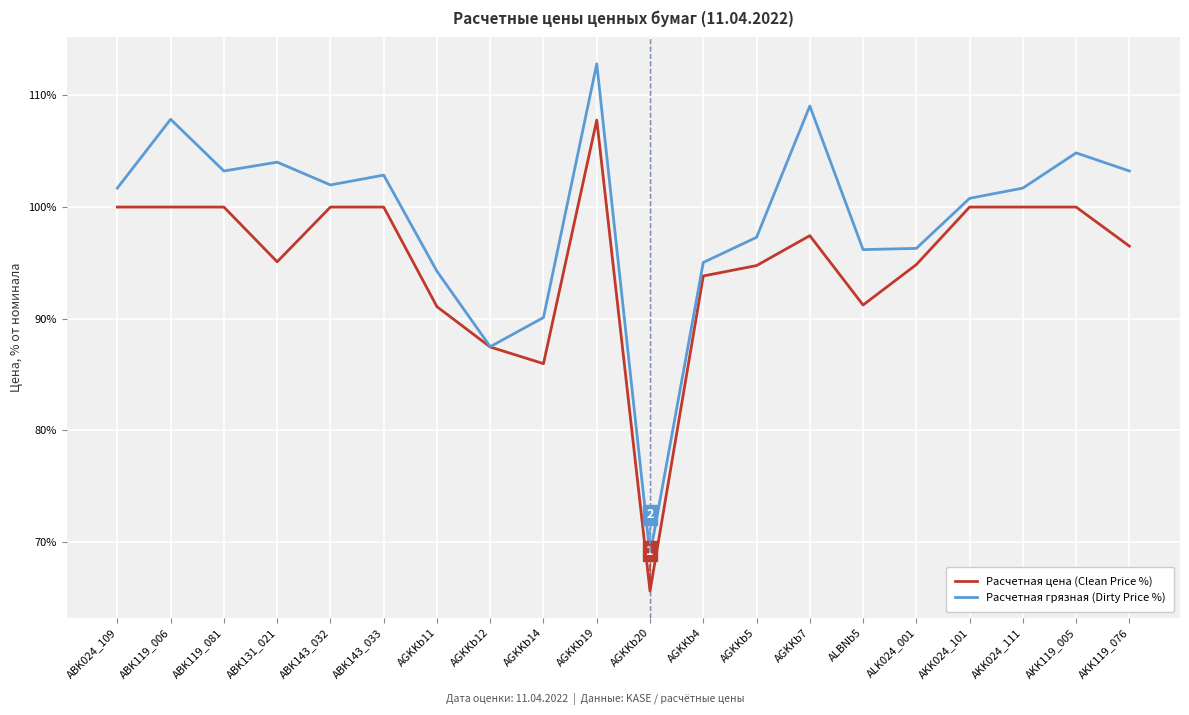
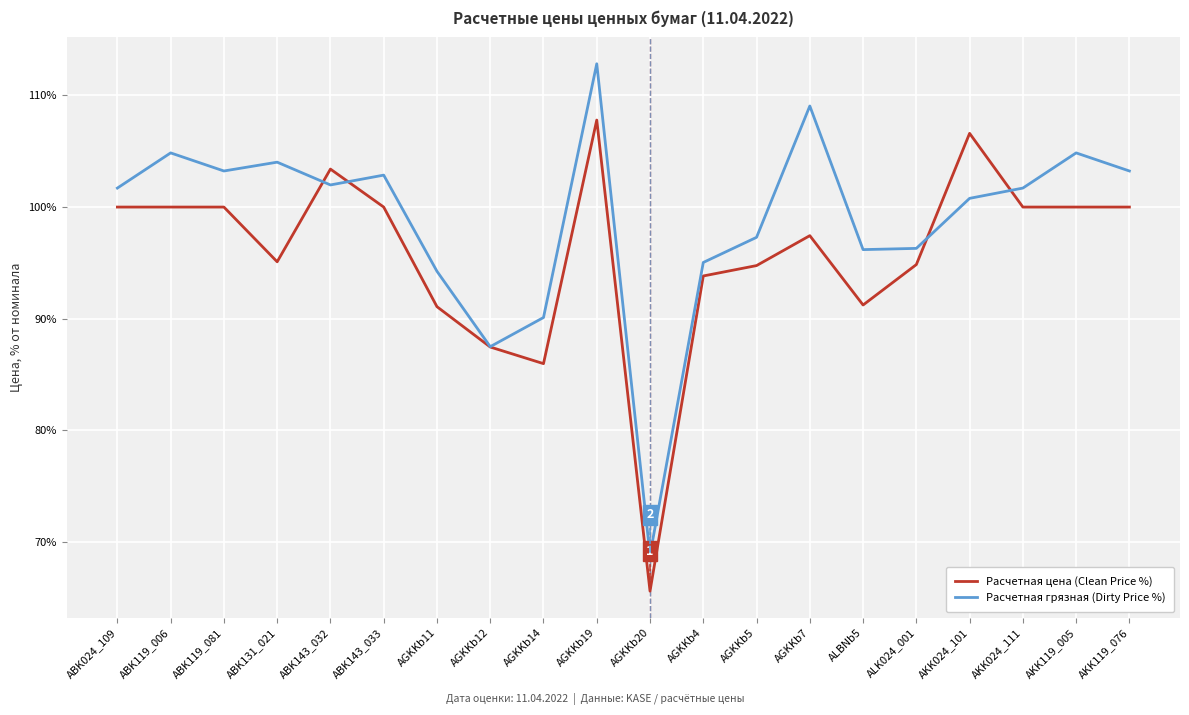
  {
    "Расчетная цена (Clean Price %)": {
      "ABK024_109": "100.0%",
      "ABK119_006": "100.0%",
      "ABK119_081": "100.0%",
      "ABK131_021": "95.1%",
-     "ABK143_032": "100.0%",
+     "ABK143_032": "103.4%",
      "ABK143_033": "100.0%",
      "AGKKb11": "91.1%",
      "AGKKb14": "86.0%",
      "AGKKb19": "107.8%",
      "AGKKb20": "65.6%",
      "AGKKb4": "93.8%",
      "AGKKb5": "94.8%",
      "AGKKb7": "97.4%",
      "ALBNb5": "91.2%",
      "ALK024_001": "94.9%",
-     "AKK024_101": "100.0%",
+     "AKK024_101": "106.6%",
      "AKK024_111": "100.0%",
      "AKK119_005": "100.0%",
-     "AKK119_076": "96.5%"
+     "AKK119_076": "100.0%"
    },
    "Расчетная грязная (Dirty Price %)": {
      "ABK024_109": "101.7%",
-     "ABK119_006": "107.9%",
+     "ABK119_006": "104.9%",
      "ABK119_081": "103.2%",
      "ABK131_021": "104.0%",
      "ABK143_032": "102.0%",
      "ABK143_033": "102.9%",
      "AGKKb11": "94.3%",
      "AGKKb14": "90.1%",
      "AGKKb19": "112.8%",
      "AGKKb4": "95.0%",
      "AGKKb5": "97.3%",
      "AGKKb7": "109.1%",
      "ALBNb5": "96.2%",
      "ALK024_001": "96.3%",
      "AKK024_101": "100.8%",
      "AKK024_111": "101.7%",
      "AKK119_005": "104.9%",
      "AKK119_076": "103.2%"
    }
  }
